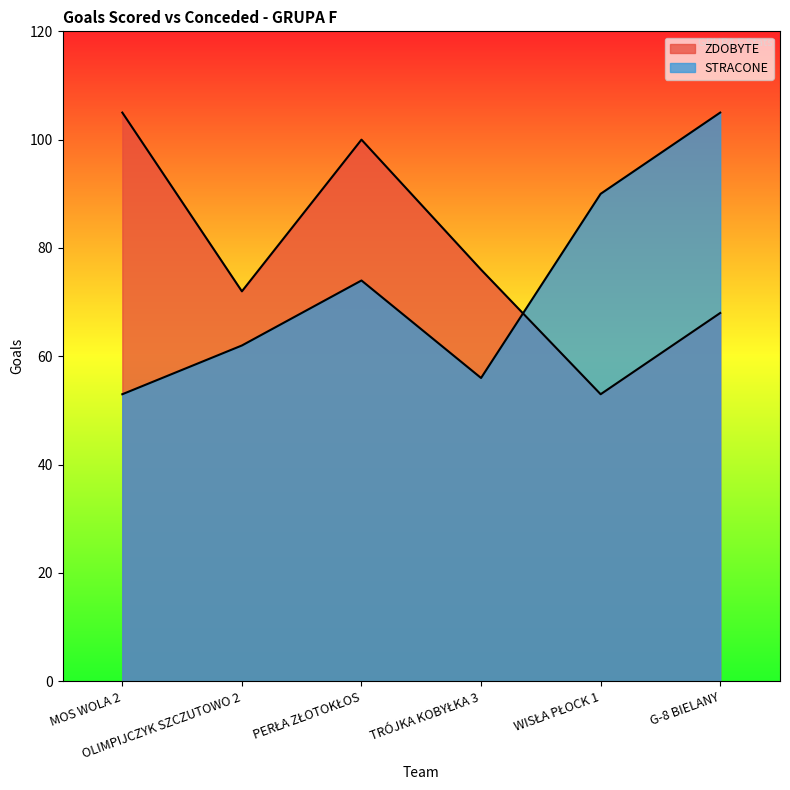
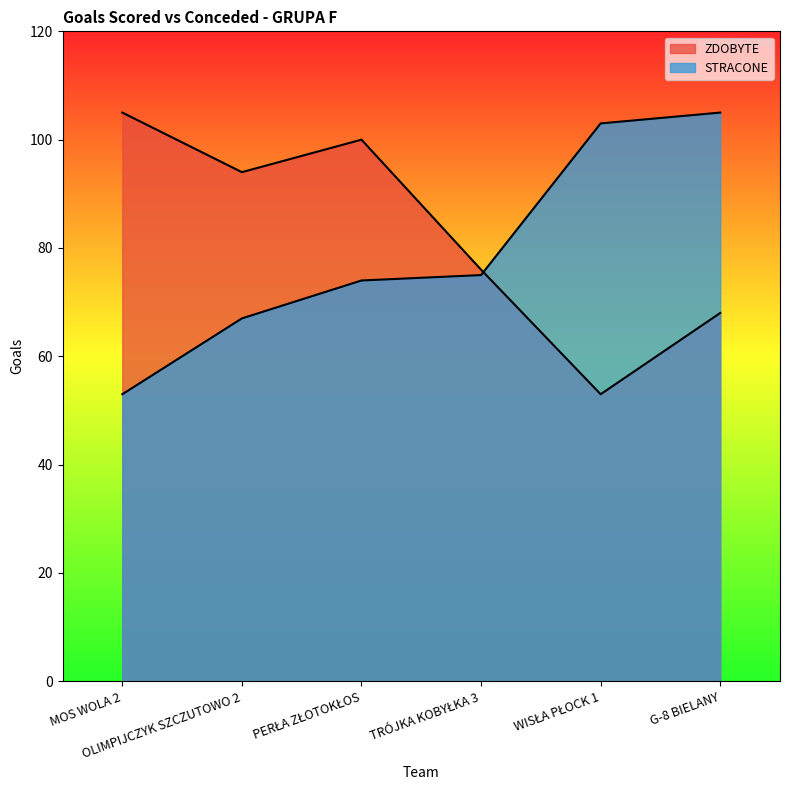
  {
    "ZDOBYTE": {
      "MOS WOLA 2": 105,
-     "OLIMPIJCZYK SZCZUTOWO 2": 72,
+     "OLIMPIJCZYK SZCZUTOWO 2": 94,
      "PERŁA ZŁOTOKŁOS": 100,
      "TRÓJKA KOBYŁKA 3": 76,
      "WISŁA PŁOCK 1": 53,
      "G-8 BIELANY": 68
    },
    "STRACONE": {
      "MOS WOLA 2": 53,
-     "OLIMPIJCZYK SZCZUTOWO 2": 62,
+     "OLIMPIJCZYK SZCZUTOWO 2": 67,
      "PERŁA ZŁOTOKŁOS": 74,
-     "TRÓJKA KOBYŁKA 3": 56,
-     "WISŁA PŁOCK 1": 90,
+     "TRÓJKA KOBYŁKA 3": 75,
+     "WISŁA PŁOCK 1": 103,
      "G-8 BIELANY": 105
    }
  }
